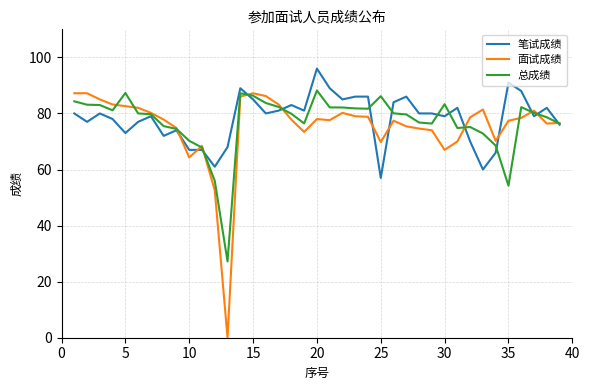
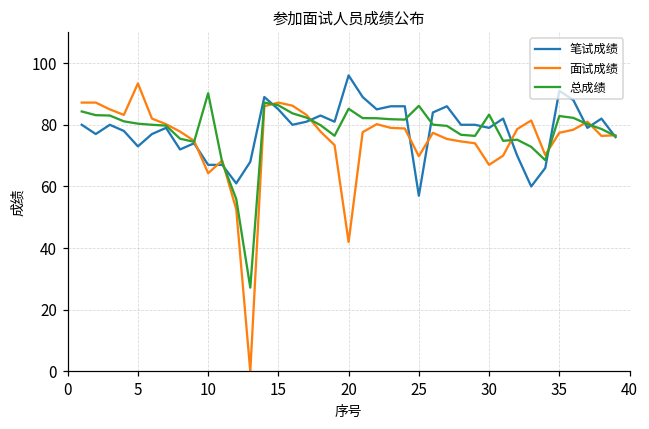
  {
    "笔试成绩": {
      "5": 73,
      "10": 67,
      "15": 85,
      "20": 96,
      "25": 57,
      "30": 79
    },
    "面试成绩": {
-     "5": 83,
+     "5": 93,
      "10": 64,
-     "20": 78,
+     "20": 42,
      "25": 70,
      "30": 67,
      "35": 77
    },
    "总成绩": {
-     "5": 87,
-     "10": 70,
-     "20": 88,
+     "5": 80,
+     "10": 90,
+     "20": 85,
      "25": 86,
      "30": 83,
-     "35": 54
+     "35": 83
    }
  }
